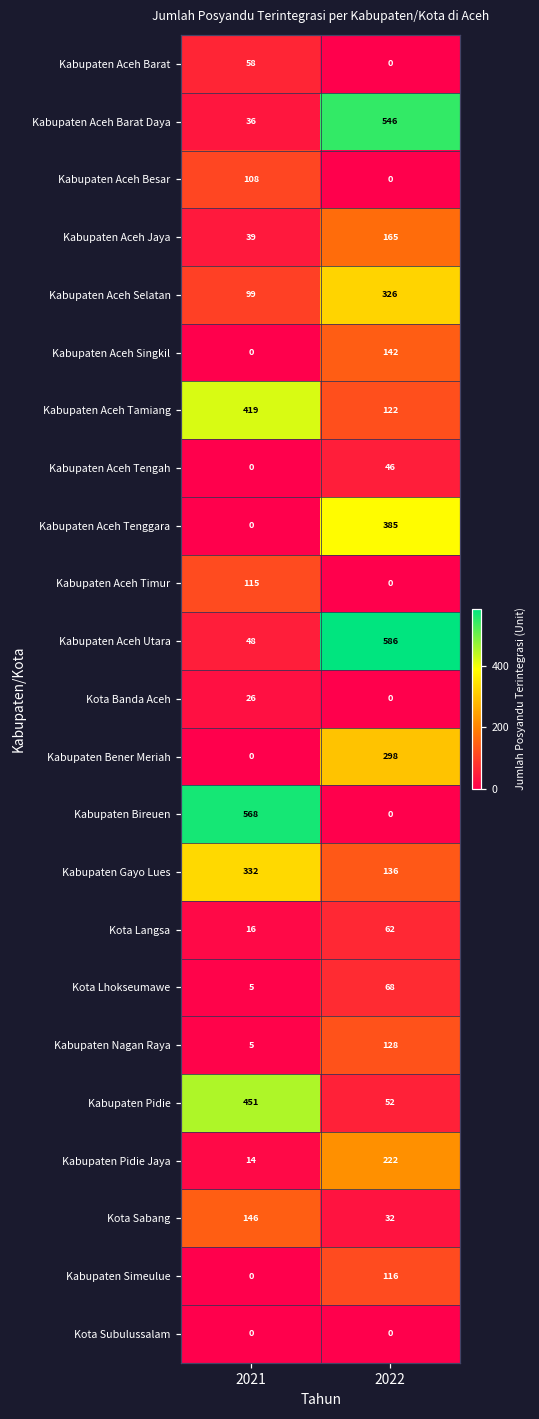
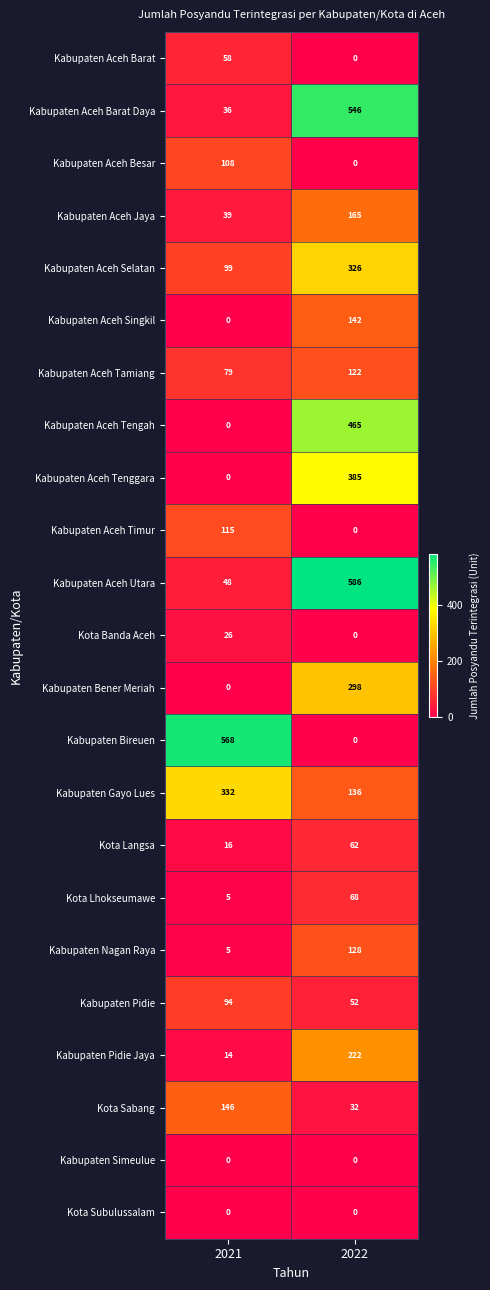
  {
    "Kabupaten Aceh Barat": {
      "2021": 58,
      "2022": 0
    },
    "Kabupaten Aceh Barat Daya": {
      "2021": 36,
      "2022": 546
    },
    "Kabupaten Aceh Besar": {
      "2021": 108,
      "2022": 0
    },
    "Kabupaten Aceh Jaya": {
      "2021": 39,
      "2022": 165
    },
    "Kabupaten Aceh Selatan": {
      "2021": 99,
      "2022": 326
    },
    "Kabupaten Aceh Singkil": {
      "2021": 0,
      "2022": 142
    },
    "Kabupaten Aceh Tamiang": {
-     "2021": 419,
+     "2021": 79,
      "2022": 122
    },
    "Kabupaten Aceh Tengah": {
      "2021": 0,
-     "2022": 46
+     "2022": 465
    },
    "Kabupaten Aceh Tenggara": {
      "2021": 0,
      "2022": 385
    },
    "Kabupaten Aceh Timur": {
      "2021": 115,
      "2022": 0
    },
    "Kabupaten Aceh Utara": {
      "2021": 48,
      "2022": 586
    },
    "Kota Banda Aceh": {
      "2021": 26,
      "2022": 0
    },
    "Kabupaten Bener Meriah": {
      "2021": 0,
      "2022": 298
    },
    "Kabupaten Bireuen": {
      "2021": 568,
      "2022": 0
    },
    "Kabupaten Gayo Lues": {
      "2021": 332,
      "2022": 136
    },
    "Kota Langsa": {
      "2021": 16,
      "2022": 62
    },
    "Kota Lhokseumawe": {
      "2021": 5,
      "2022": 68
    },
    "Kabupaten Nagan Raya": {
      "2021": 5,
      "2022": 128
    },
    "Kabupaten Pidie": {
-     "2021": 451,
+     "2021": 94,
      "2022": 52
    },
    "Kabupaten Pidie Jaya": {
      "2021": 14,
      "2022": 222
    },
    "Kota Sabang": {
      "2021": 146,
      "2022": 32
    },
    "Kabupaten Simeulue": {
      "2021": 0,
-     "2022": 116
+     "2022": 0
    },
    "Kota Subulussalam": {
      "2021": 0,
      "2022": 0
    }
  }
